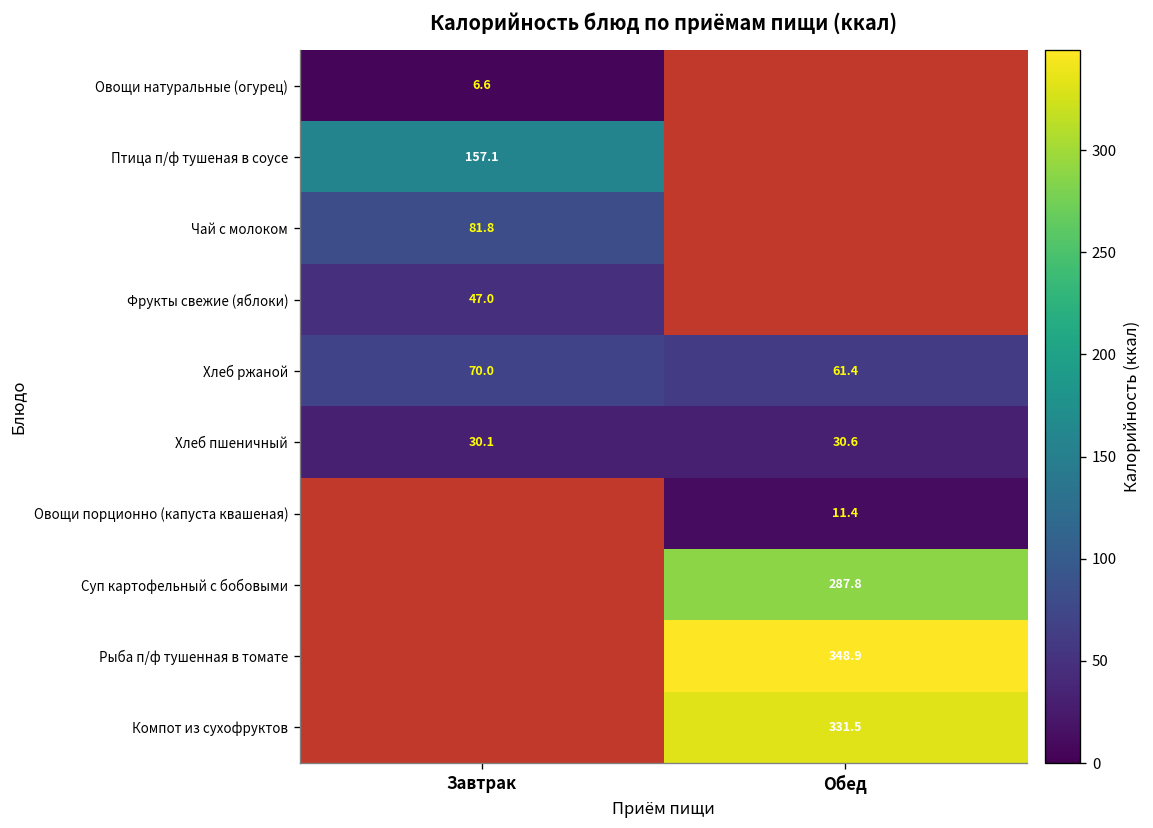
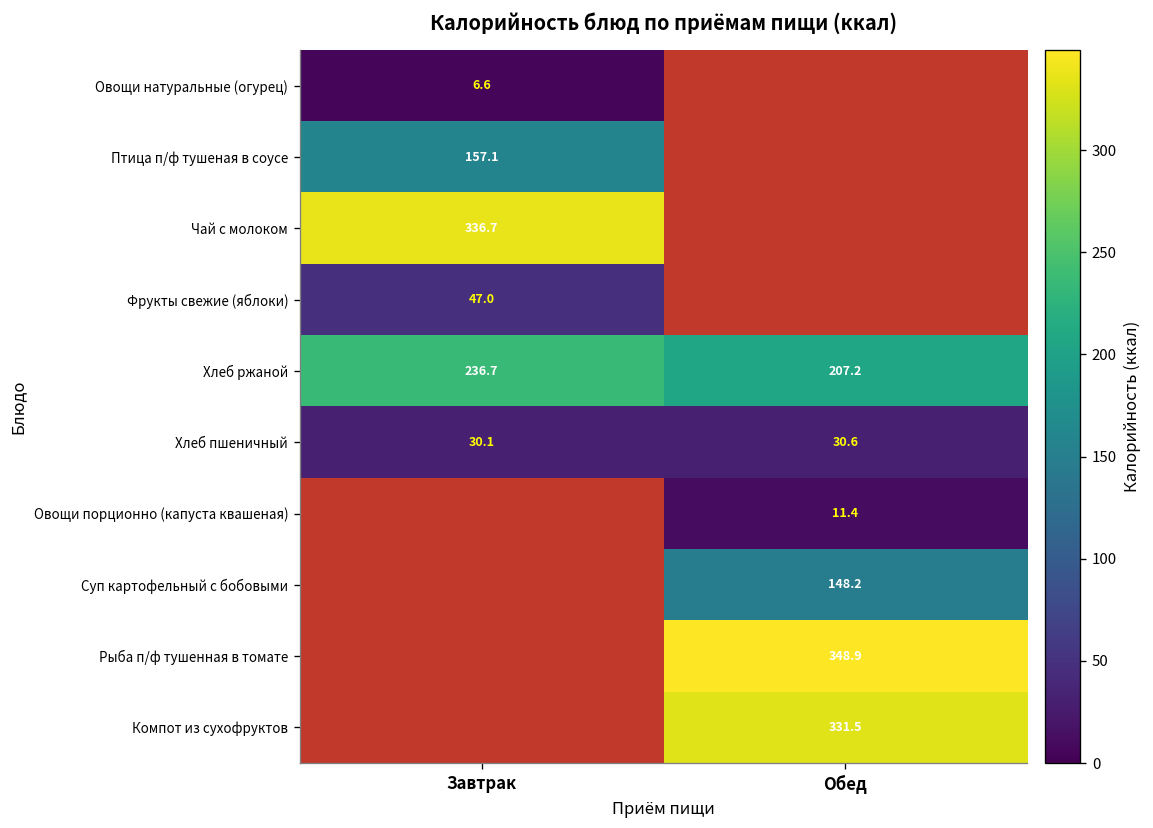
  {
    "Овощи натуральные (огурец)": {
      "Завтрак": 6.6
    },
    "Птица п/ф тушеная в соусе": {
      "Завтрак": 157.1
    },
    "Чай с молоком": {
-     "Завтрак": 81.8
+     "Завтрак": 336.7
    },
    "Фрукты свежие (яблоки)": {
      "Завтрак": 47.0
    },
    "Хлеб ржаной": {
-     "Завтрак": 70.0,
-     "Обед": 61.4
+     "Завтрак": 236.7,
+     "Обед": 207.2
    },
    "Хлеб пшеничный": {
      "Завтрак": 30.1,
      "Обед": 30.6
    },
    "Овощи порционно (капуста квашеная)": {
      "Обед": 11.4
    },
    "Суп картофельный с бобовыми": {
-     "Обед": 287.8
+     "Обед": 148.2
    },
    "Рыба п/ф тушенная в томате": {
      "Обед": 348.9
    },
    "Компот из сухофруктов": {
      "Обед": 331.5
    }
  }
